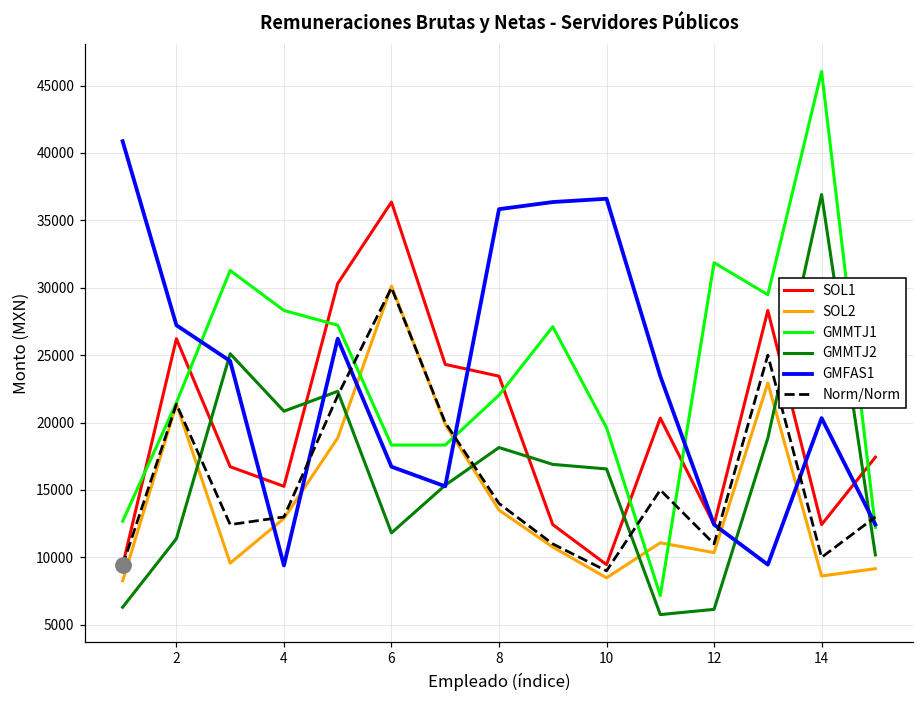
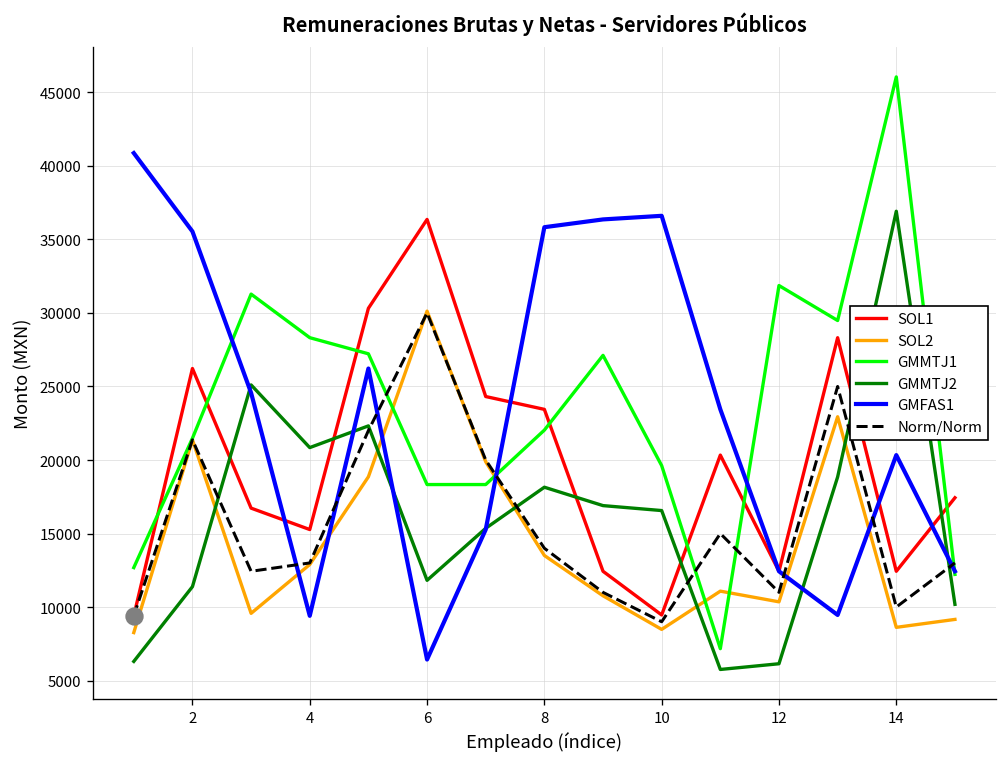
  {
    "SOL1": {
      "2": 26200,
      "4": 15300,
      "6": 36400,
      "8": 23400,
      "10": 9500,
      "14": 12400
    },
    "SOL2": {
      "8": 13500,
      "10": 8500,
      "12": 10400,
      "14": 8600
    },
    "GMMTJ1": {
      "4": 28300,
      "6": 18300,
      "8": 22000,
      "10": 19600,
      "12": 31900,
      "14": 46100
    },
    "GMMTJ2": {
      "2": 11400,
      "4": 20800,
      "6": 11800,
      "8": 18100,
      "10": 16600,
      "12": 6100,
      "14": 36900
    },
    "GMFAS1": {
-     "2": 27200,
+     "2": 35500,
      "4": 9400,
-     "6": 16700,
+     "6": 6400,
      "8": 35800,
      "10": 36600,
      "14": 20300
    },
    "Norm/Norm": {
      "8": 14000,
      "10": 9000,
      "12": 11000,
      "14": 10000
    }
  }
